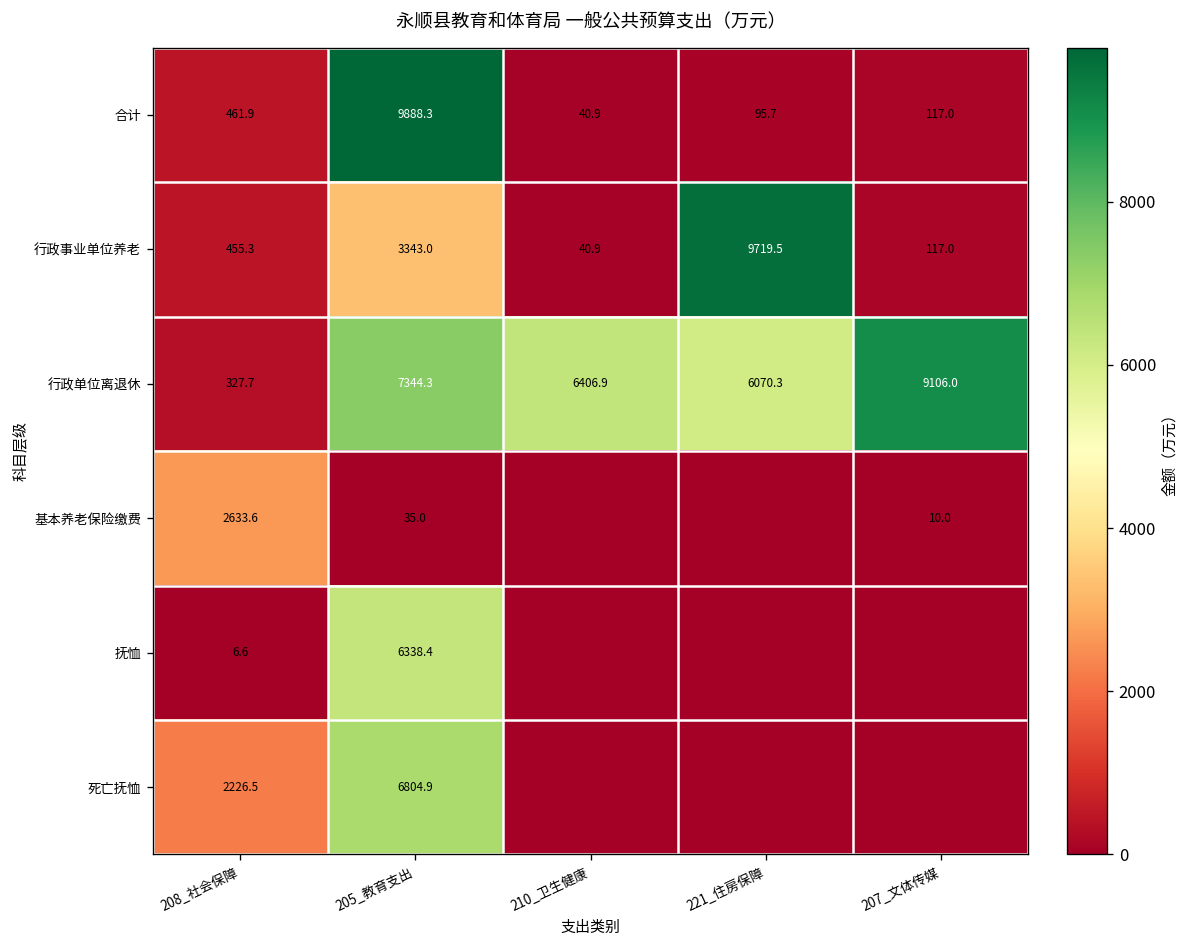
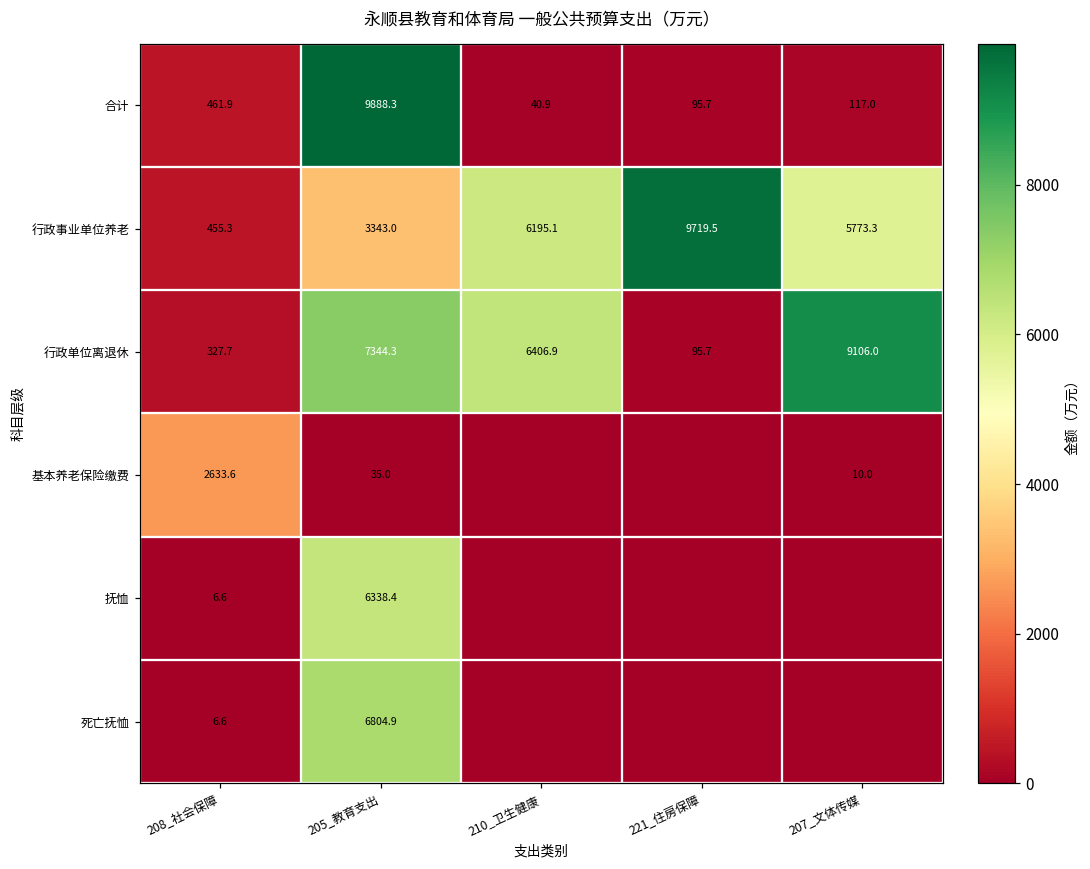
  {
    "合计": {
      "208_社会保障": 461.9,
      "205_教育支出": 9888.3,
      "210_卫生健康": 40.9,
      "221_住房保障": 95.7,
      "207_文体传媒": 117.0
    },
    "行政事业单位养老": {
      "208_社会保障": 455.3,
      "205_教育支出": 3343.0,
-     "210_卫生健康": 40.9,
+     "210_卫生健康": 6195.1,
      "221_住房保障": 9719.5,
-     "207_文体传媒": 117.0
+     "207_文体传媒": 5773.3
    },
    "行政单位离退休": {
      "208_社会保障": 327.7,
      "205_教育支出": 7344.3,
      "210_卫生健康": 6406.9,
-     "221_住房保障": 6070.3,
+     "221_住房保障": 95.7,
      "207_文体传媒": 9106.0
    },
    "基本养老保险缴费": {
      "208_社会保障": 2633.6,
      "205_教育支出": 35.0,
      "207_文体传媒": 10.0
    },
    "抚恤": {
      "208_社会保障": 6.6,
      "205_教育支出": 6338.4
    },
    "死亡抚恤": {
-     "208_社会保障": 2226.5,
+     "208_社会保障": 6.6,
      "205_教育支出": 6804.9
    }
  }
